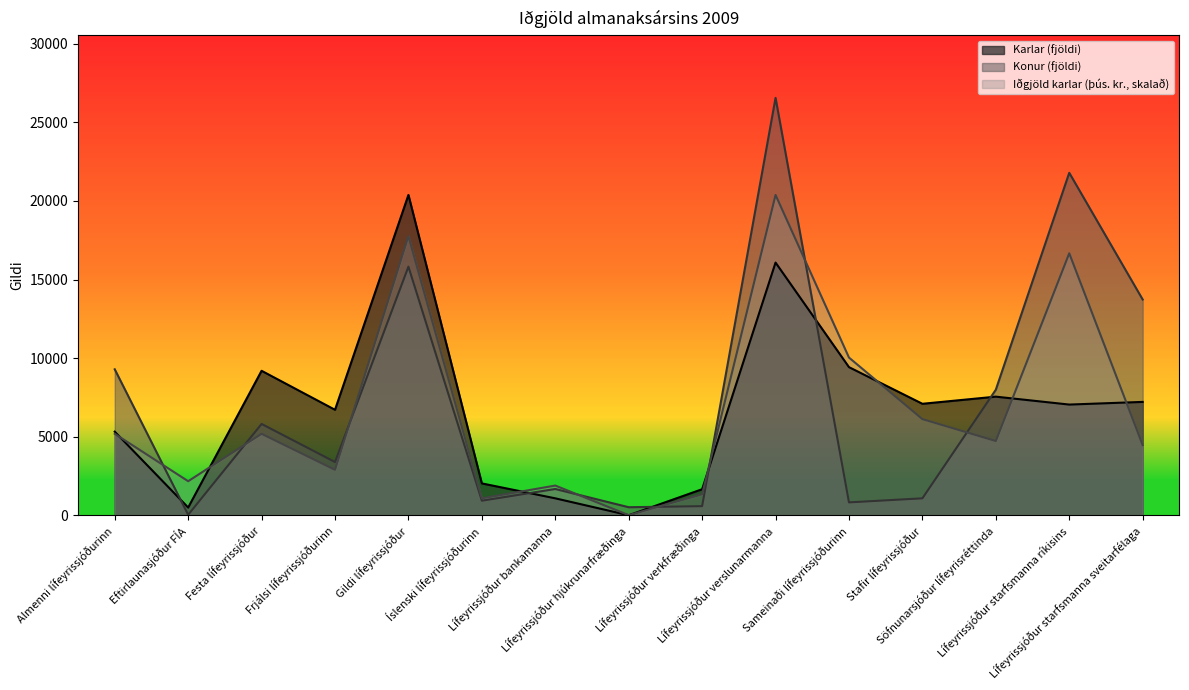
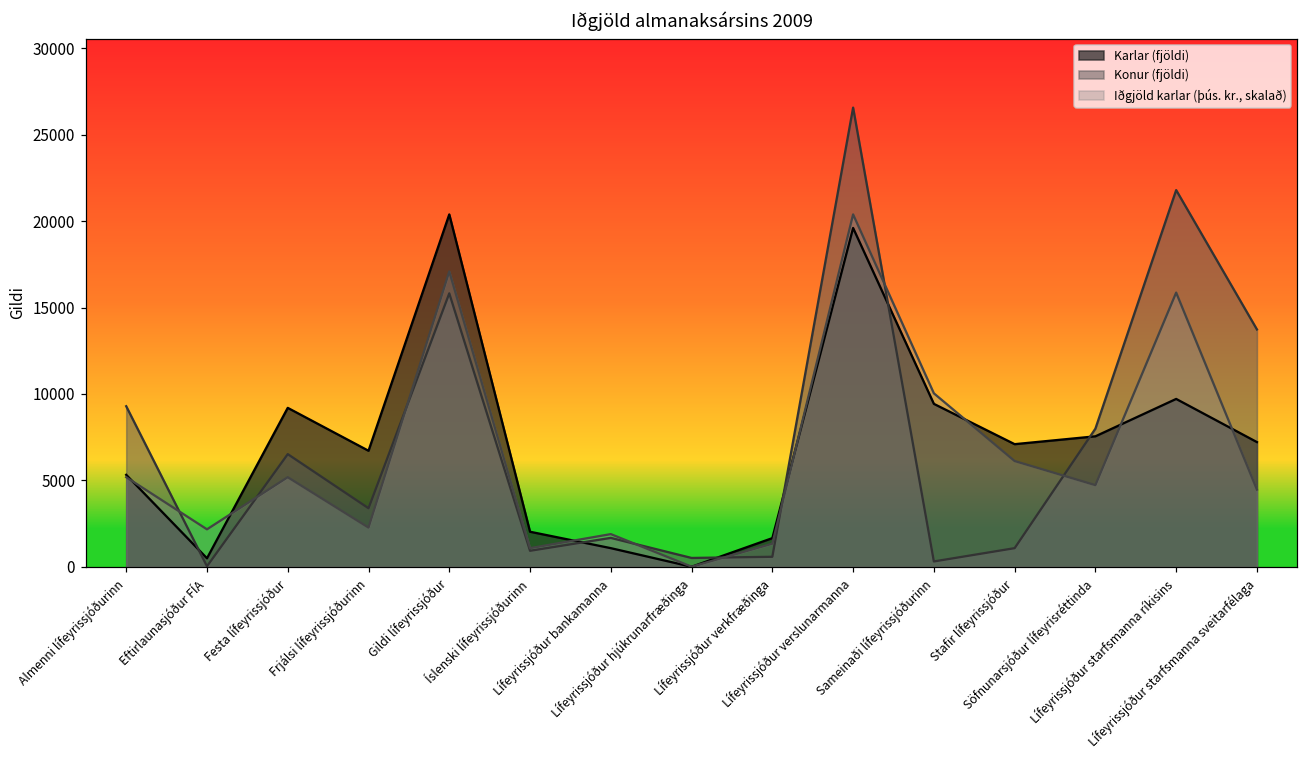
  {
    "Karlar (fjöldi)": {
      "Eftirlaunasjóður FÍA": 500,
      "Festa lífeyrissjóður": 9200,
      "Frjálsi lífeyrissjóðurinn": 6700,
      "Gildi lífeyrissjóður": 20400,
      "Íslenski lífeyrissjóðurinn": 2000,
      "Lífeyrissjóður bankamanna": 1100,
      "Lífeyrissjóður verkfræðinga": 1700,
-     "Lífeyrissjóður verslunarmanna": 16100,
+     "Lífeyrissjóður verslunarmanna": 19600,
      "Sameinaði lífeyrissjóðurinn": 9400,
      "Stafir lífeyrissjóður": 7100,
      "Söfnunarsjóður lífeyrisréttinda": 7600,
-     "Lífeyrissjóður starfsmanna ríkisins": 7000,
+     "Lífeyrissjóður starfsmanna ríkisins": 9700,
      "Lífeyrissjóður starfsmanna sveitarfélaga": 7200
    },
    "Konur (fjöldi)": {
      "Almenni lífeyrissjóðurinn": 9300,
      "Eftirlaunasjóður FÍA": 0,
-     "Festa lífeyrissjóður": 5800,
+     "Festa lífeyrissjóður": 6500,
      "Frjálsi lífeyrissjóðurinn": 3400,
      "Gildi lífeyrissjóður": 15800,
      "Lífeyrissjóður bankamanna": 1700,
      "Lífeyrissjóður hjúkrunarfræðinga": 500,
      "Lífeyrissjóður verkfræðinga": 600,
      "Lífeyrissjóður verslunarmanna": 26600,
-     "Sameinaði lífeyrissjóðurinn": 800,
+     "Sameinaði lífeyrissjóðurinn": 300,
      "Stafir lífeyrissjóður": 1100,
      "Söfnunarsjóður lífeyrisréttinda": 8000,
      "Lífeyrissjóður starfsmanna ríkisins": 21800,
      "Lífeyrissjóður starfsmanna sveitarfélaga": 13700
    },
    "Iðgjöld karlar (þús. kr., skalað)": {
      "Eftirlaunasjóður FÍA": 2200,
      "Festa lífeyrissjóður": 5200,
-     "Frjálsi lífeyrissjóðurinn": 2900,
-     "Gildi lífeyrissjóður": 17800,
+     "Frjálsi lífeyrissjóðurinn": 2300,
+     "Gildi lífeyrissjóður": 17100,
      "Lífeyrissjóður bankamanna": 1900,
      "Lífeyrissjóður verkfræðinga": 1300,
      "Lífeyrissjóður verslunarmanna": 20400,
      "Sameinaði lífeyrissjóðurinn": 10000,
      "Stafir lífeyrissjóður": 6100,
      "Söfnunarsjóður lífeyrisréttinda": 4700,
-     "Lífeyrissjóður starfsmanna ríkisins": 16700,
+     "Lífeyrissjóður starfsmanna ríkisins": 15900,
      "Lífeyrissjóður starfsmanna sveitarfélaga": 4500
    }
  }
